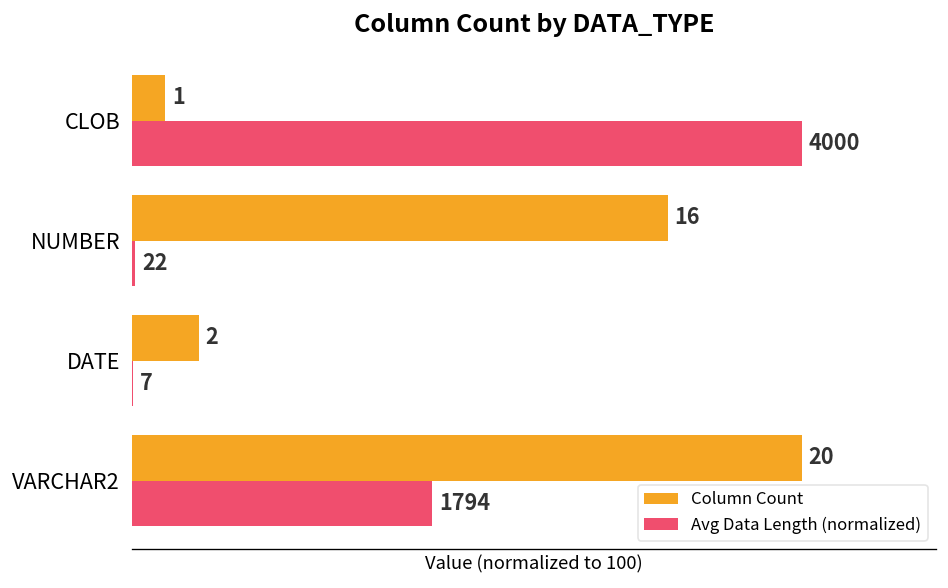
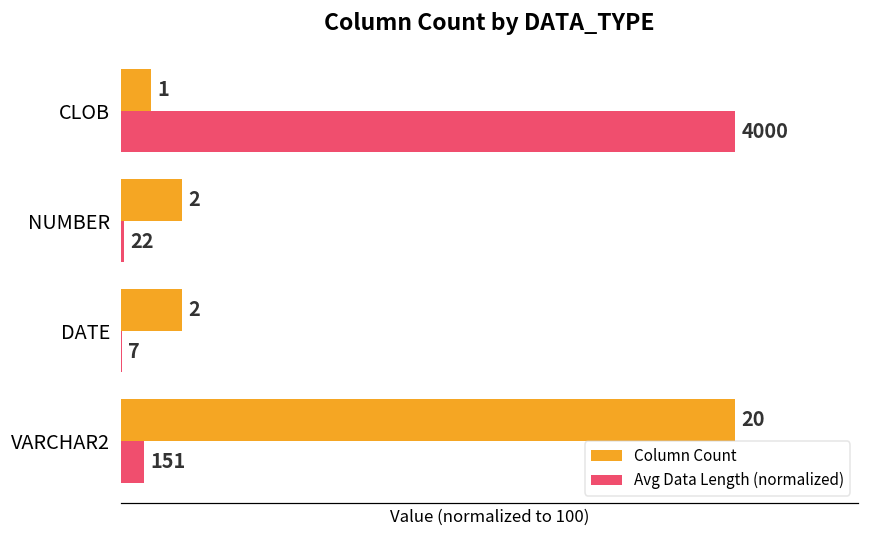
  {
    "Column Count": {
-     "NUMBER": 16
+     "NUMBER": 2
    },
    "Avg Data Length (normalized)": {
-     "VARCHAR2": 1794
+     "VARCHAR2": 151
    }
  }
